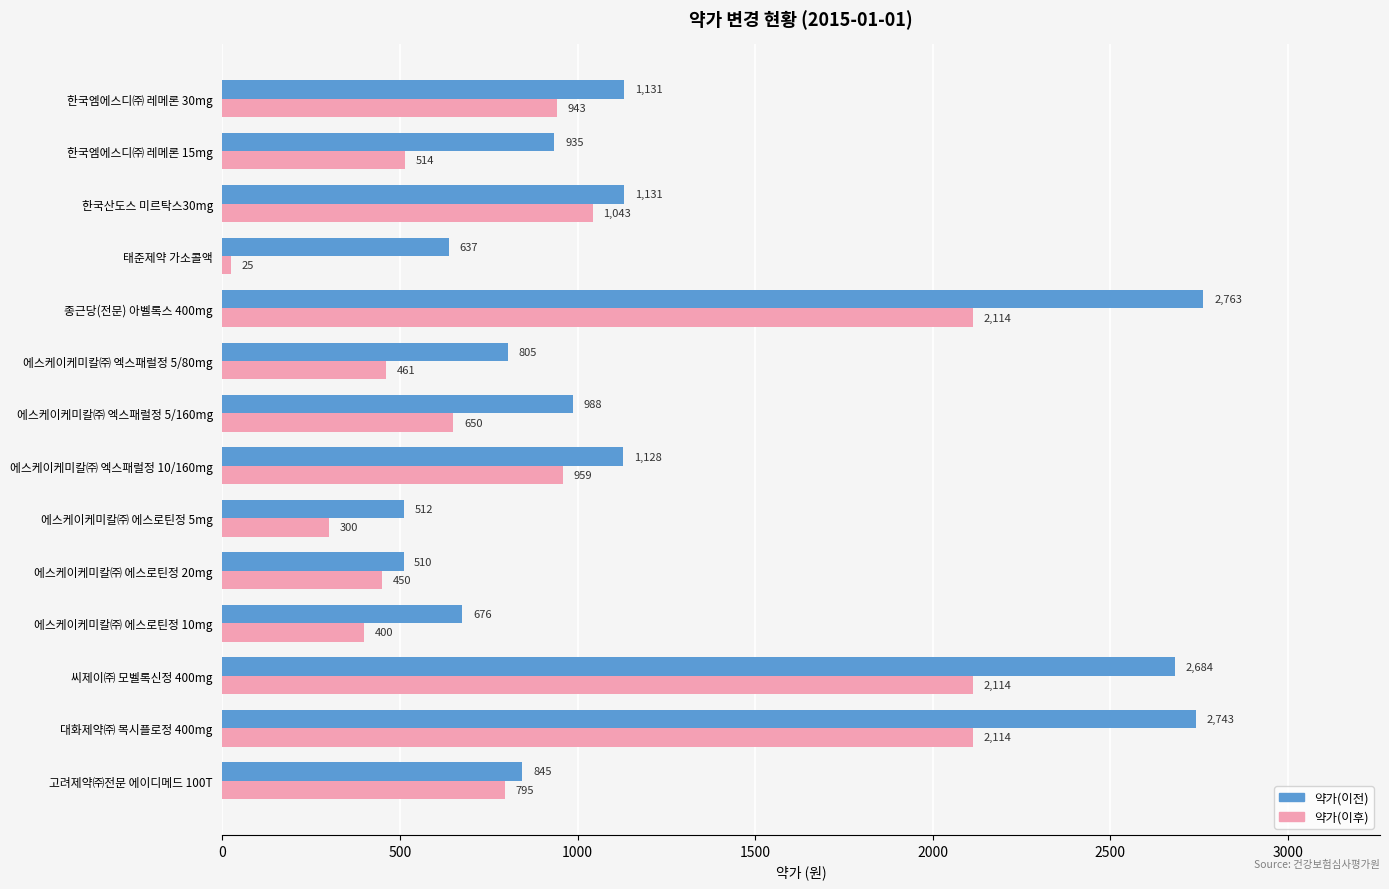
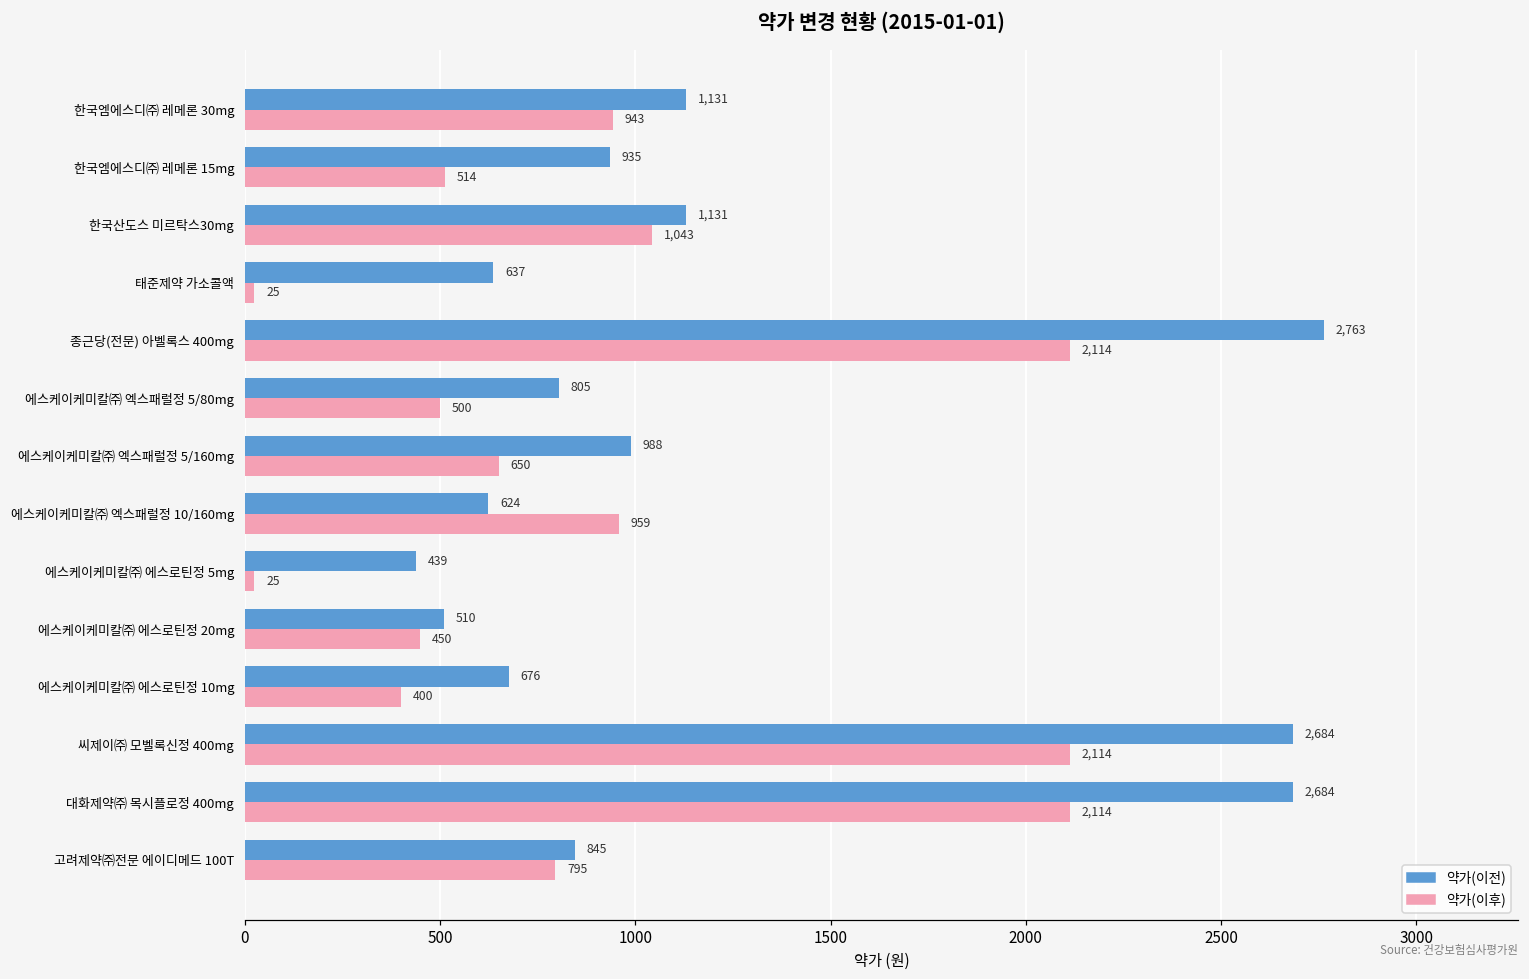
  {
    "약가(이전)": {
      "한국엠에스디㈜ 레메론 30mg": "1,131",
      "한국엠에스디㈜ 레메론 15mg": "935",
      "한국산도스 미르탁스30mg": "1,131",
      "태준제약 가소콜액": "637",
      "종근당(전문) 아벨록스 400mg": "2,763",
      "에스케이케미칼㈜ 엑스패럴정 5/80mg": "805",
      "에스케이케미칼㈜ 엑스패럴정 5/160mg": "988",
-     "에스케이케미칼㈜ 엑스패럴정 10/160mg": "1,128",
-     "에스케이케미칼㈜ 에스로틴정 5mg": "512",
+     "에스케이케미칼㈜ 엑스패럴정 10/160mg": "624",
+     "에스케이케미칼㈜ 에스로틴정 5mg": "439",
      "에스케이케미칼㈜ 에스로틴정 20mg": "510",
      "에스케이케미칼㈜ 에스로틴정 10mg": "676",
      "씨제이㈜ 모벨록신정 400mg": "2,684",
-     "대화제약㈜ 목시플로정 400mg": "2,743",
+     "대화제약㈜ 목시플로정 400mg": "2,684",
      "고려제약㈜전문 에이디메드 100T": "845"
    },
    "약가(이후)": {
      "한국엠에스디㈜ 레메론 30mg": "943",
      "한국엠에스디㈜ 레메론 15mg": "514",
      "한국산도스 미르탁스30mg": "1,043",
      "태준제약 가소콜액": "25",
      "종근당(전문) 아벨록스 400mg": "2,114",
-     "에스케이케미칼㈜ 엑스패럴정 5/80mg": "461",
+     "에스케이케미칼㈜ 엑스패럴정 5/80mg": "500",
      "에스케이케미칼㈜ 엑스패럴정 5/160mg": "650",
      "에스케이케미칼㈜ 엑스패럴정 10/160mg": "959",
-     "에스케이케미칼㈜ 에스로틴정 5mg": "300",
+     "에스케이케미칼㈜ 에스로틴정 5mg": "25",
      "에스케이케미칼㈜ 에스로틴정 20mg": "450",
      "에스케이케미칼㈜ 에스로틴정 10mg": "400",
      "씨제이㈜ 모벨록신정 400mg": "2,114",
      "대화제약㈜ 목시플로정 400mg": "2,114",
      "고려제약㈜전문 에이디메드 100T": "795"
    }
  }
